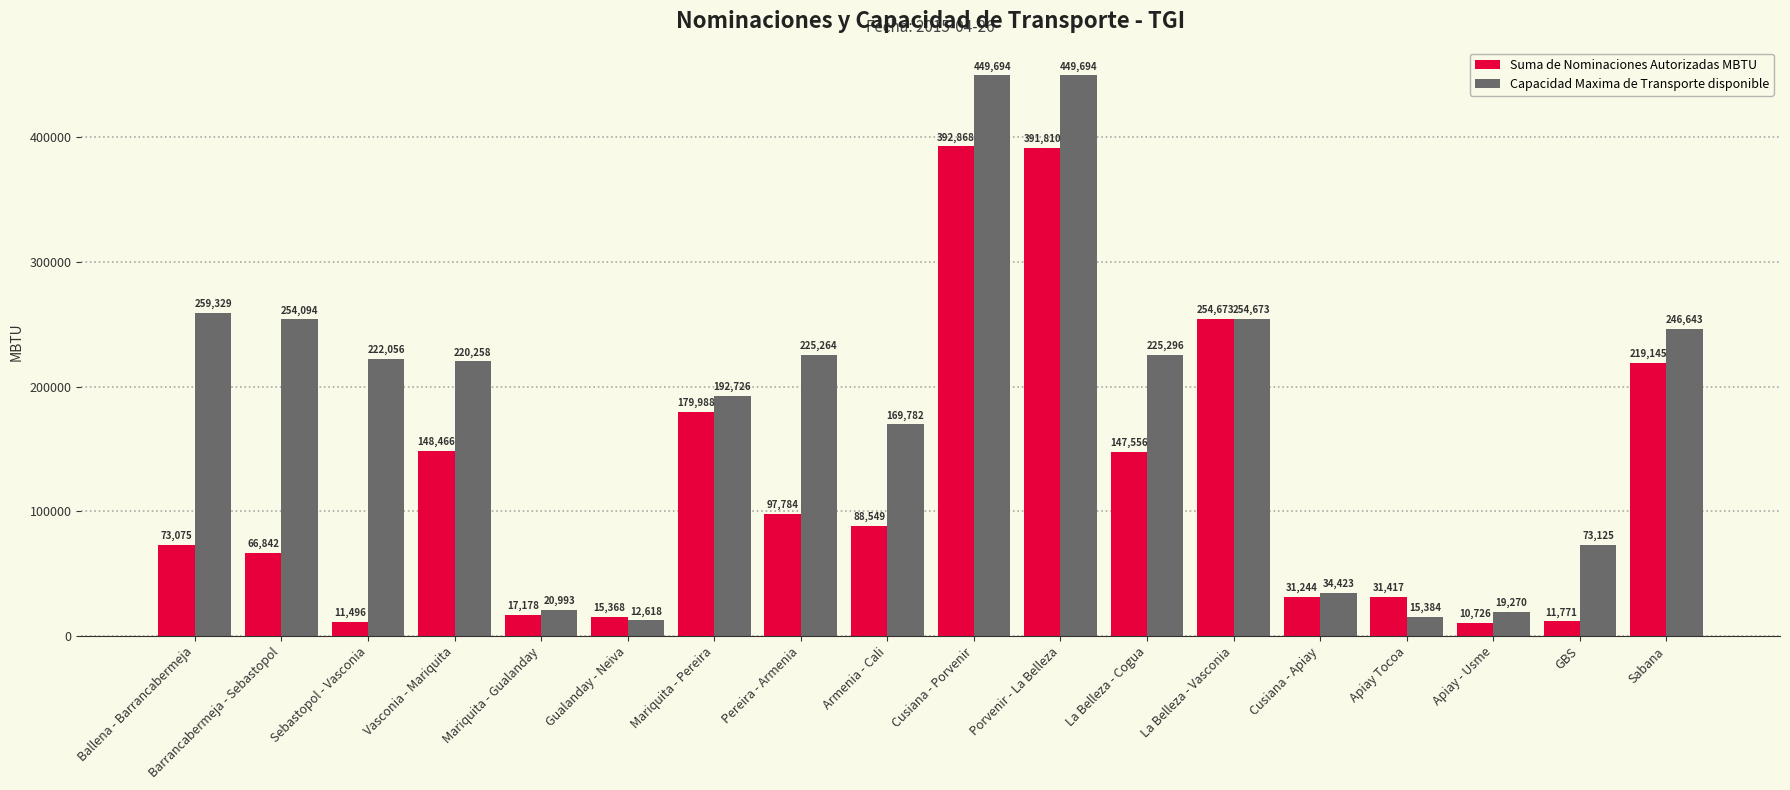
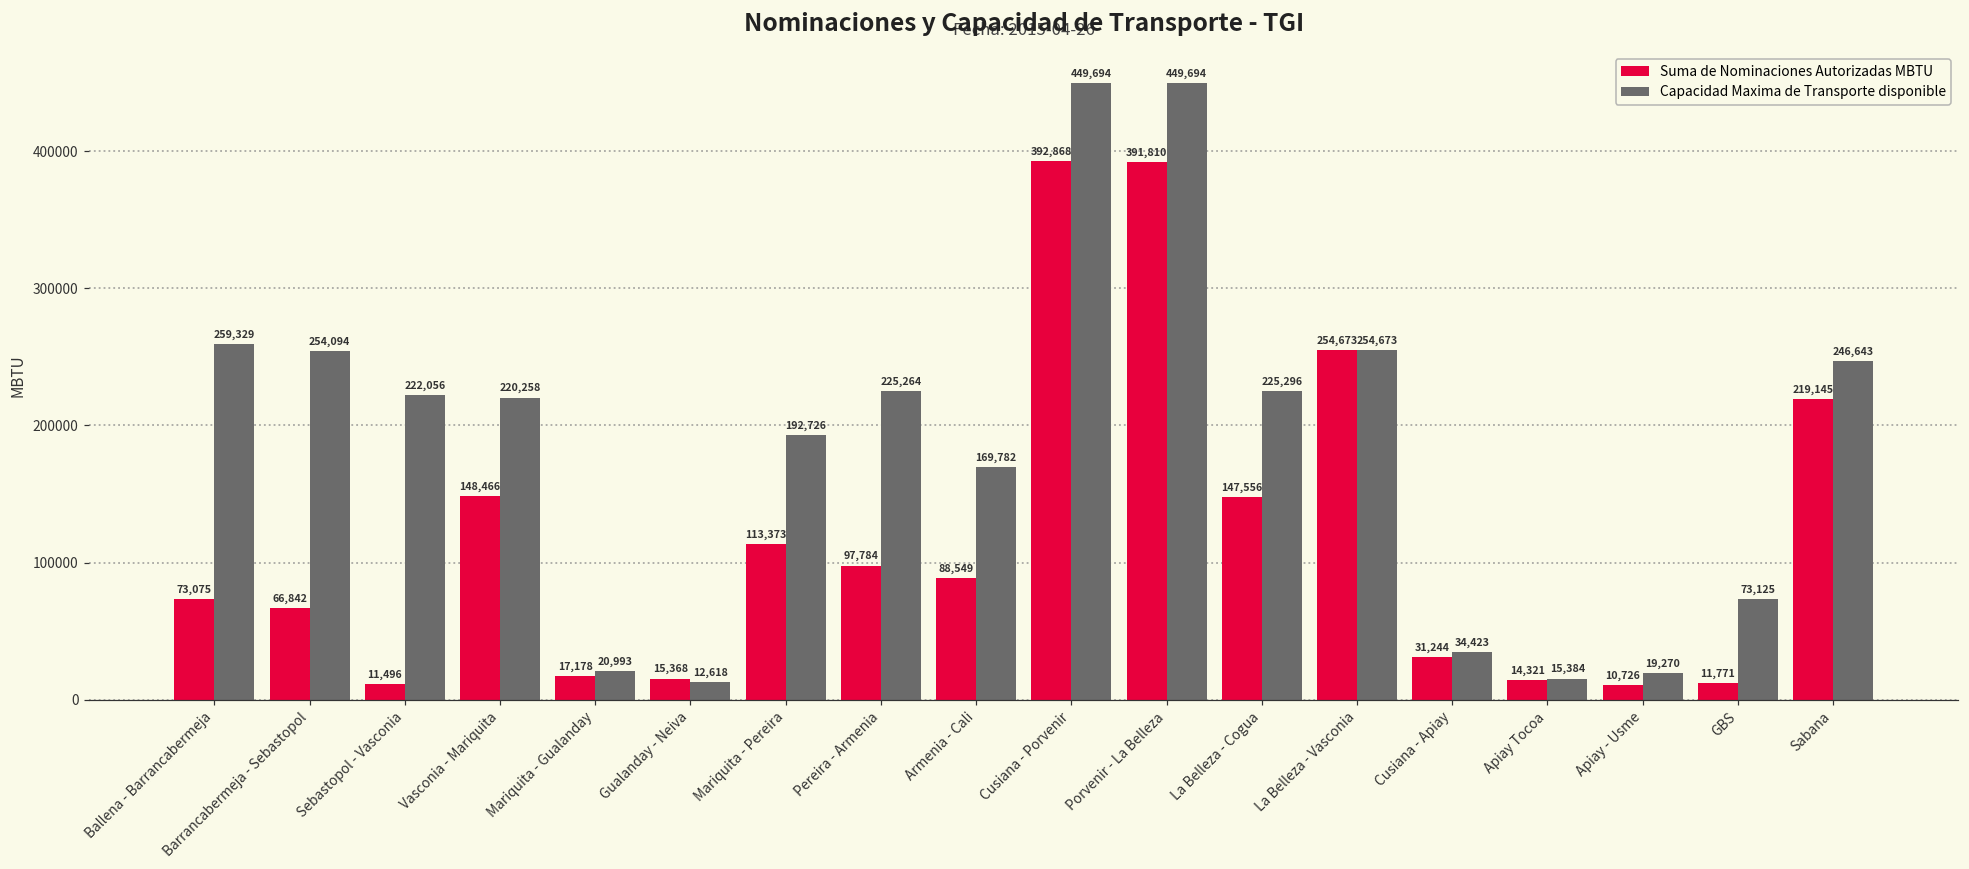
  {
    "Suma de Nominaciones Autorizadas MBTU": {
      "Ballena - Barrancabermeja": "73,075",
      "Barrancabermeja - Sebastopol": "66,842",
      "Sebastopol - Vasconia": "11,496",
      "Vasconia - Mariquita": "148,466",
      "Mariquita - Gualanday": "17,178",
      "Gualanday - Neiva": "15,368",
-     "Mariquita - Pereira": "179,988",
+     "Mariquita - Pereira": "113,373",
      "Pereira - Armenia": "97,784",
      "Armenia - Cali": "88,549",
      "Cusiana - Porvenir": "392,868",
      "Porvenir - La Belleza": "391,810",
      "La Belleza - Cogua": "147,556",
      "Cusiana - Apiay": "31,244",
-     "Apiay Tocoa": "31,417",
+     "Apiay Tocoa": "14,321",
      "Apiay - Usme": "10,726",
      "GBS": "11,771",
      "Sabana": "219,145"
    },
    "Capacidad Maxima de Transporte disponible": {
      "Ballena - Barrancabermeja": "259,329",
      "Mariquita - Gualanday": "20,993",
      "Mariquita - Pereira": "192,726",
      "Pereira - Armenia": "225,264"
    }
  }
